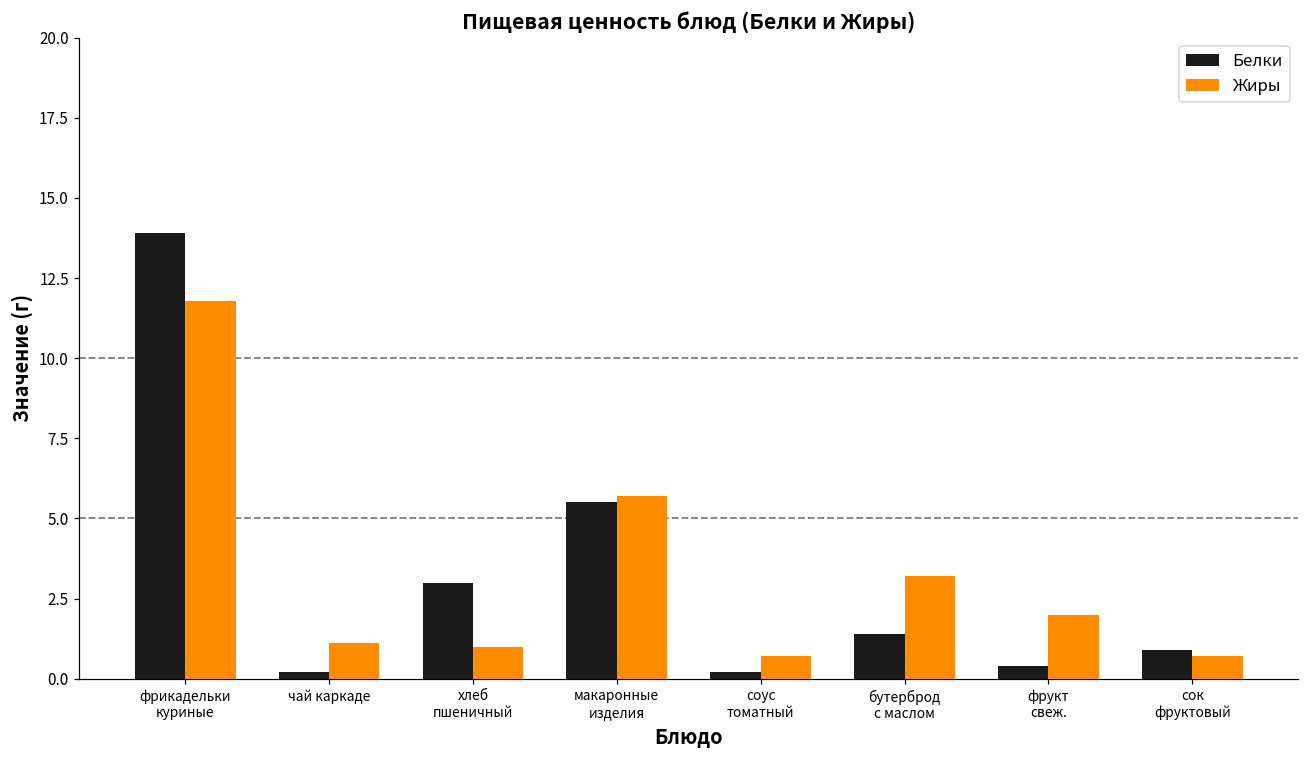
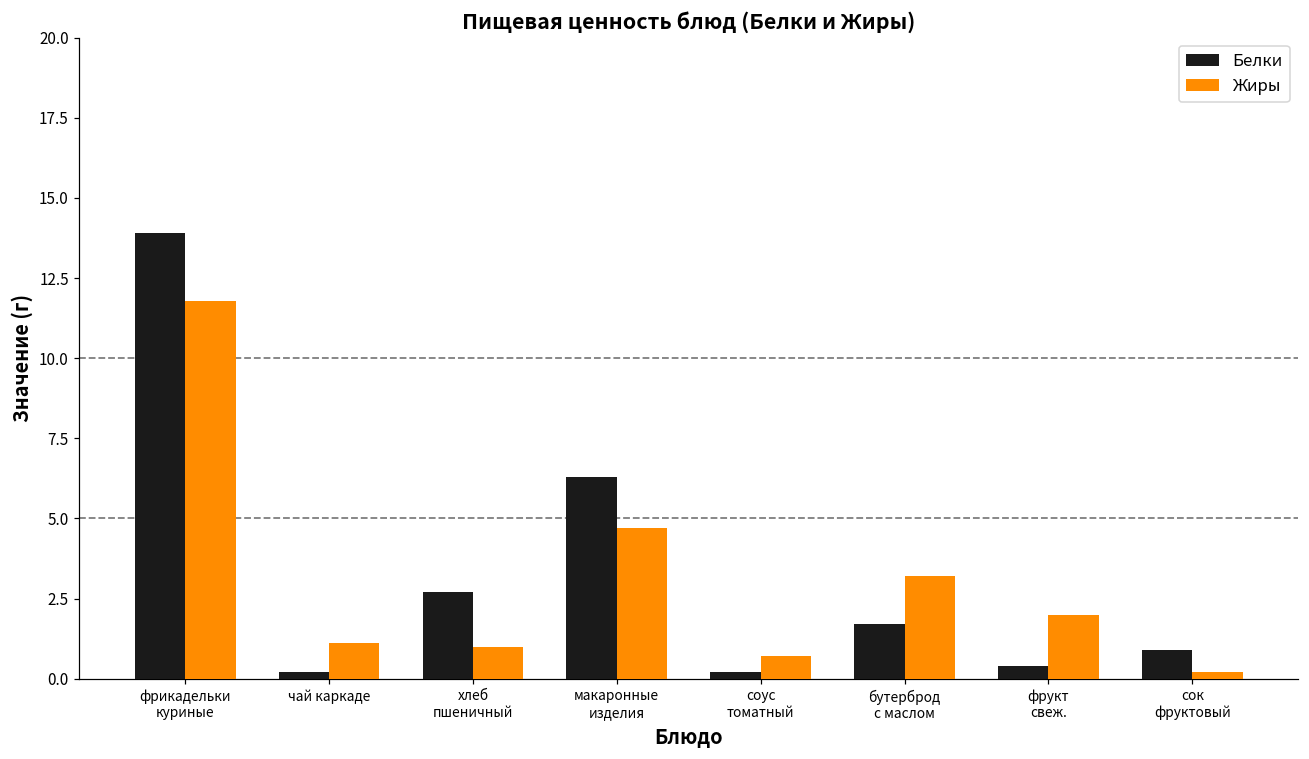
  {
    "Белки": {
      "фрикадельки куриные": 13.9,
      "чай каркаде": 0.2,
-     "хлеб пшеничный": 3.0,
-     "макаронные изделия": 5.5,
+     "хлеб пшеничный": 2.7,
+     "макаронные изделия": 6.3,
      "соус томатный": 0.2,
-     "бутерброд с маслом": 1.4,
+     "бутерброд с маслом": 1.7,
      "фрукт свеж.": 0.4,
      "сок фруктовый": 0.9
    },
    "Жиры": {
      "фрикадельки куриные": 11.8,
      "чай каркаде": 1.1,
      "хлеб пшеничный": 1.0,
-     "макаронные изделия": 5.7,
+     "макаронные изделия": 4.7,
      "соус томатный": 0.7,
      "бутерброд с маслом": 3.2,
      "фрукт свеж.": 2.0,
-     "сок фруктовый": 0.7
+     "сок фруктовый": 0.2
    }
  }
